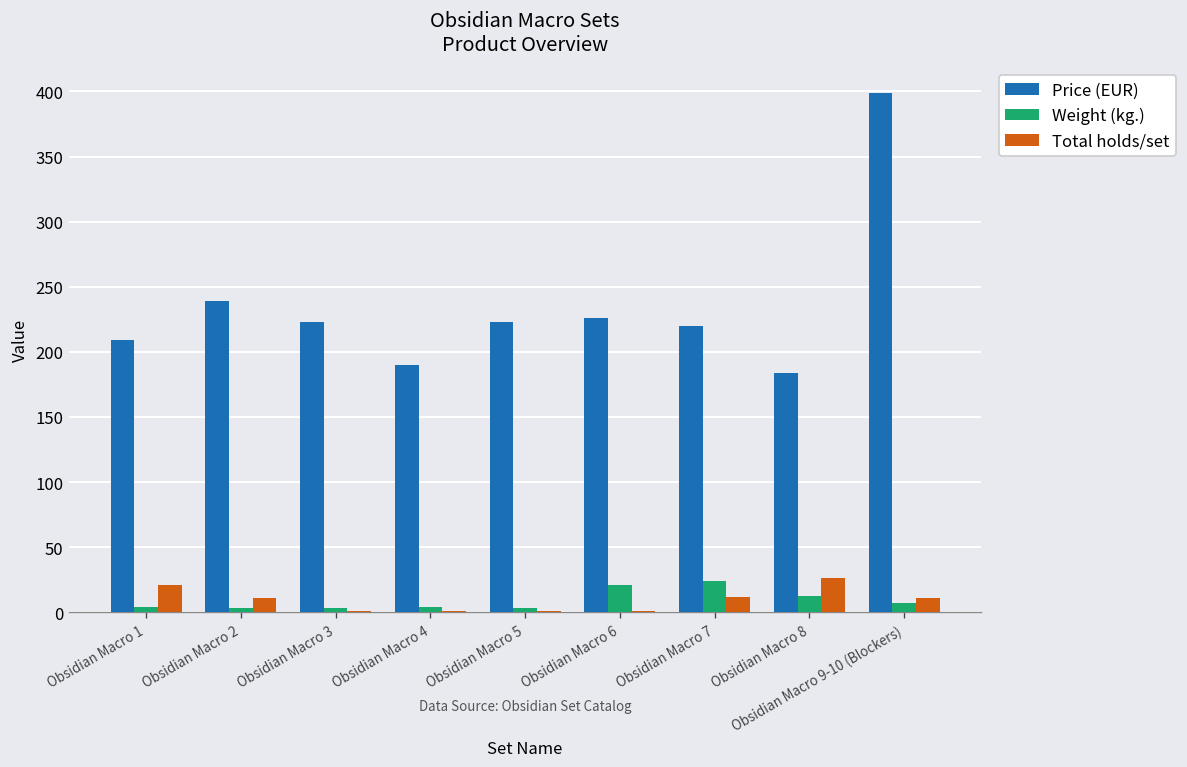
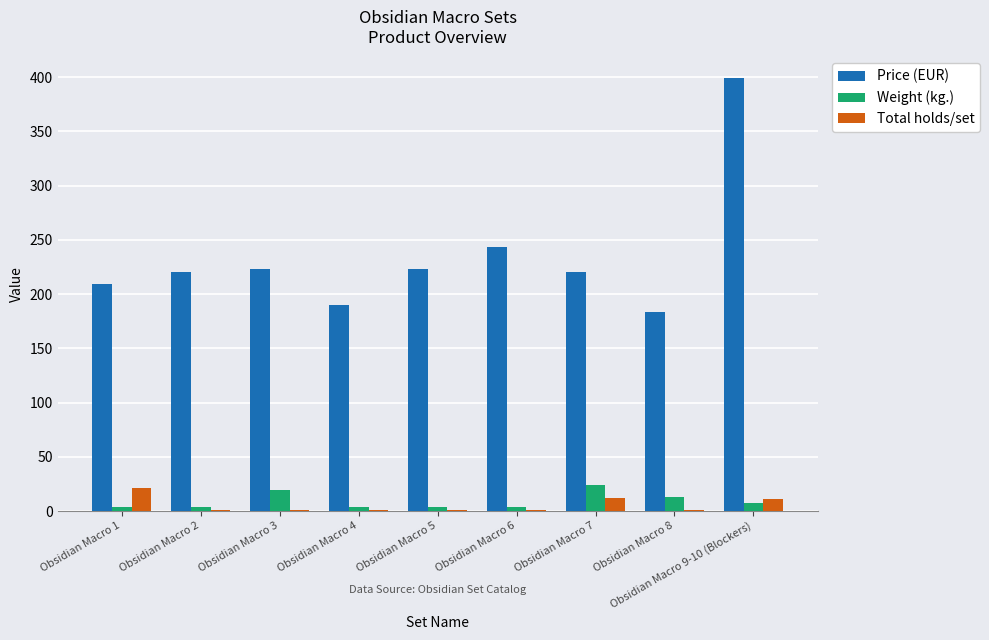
  {
    "Price (EUR)": {
      "Obsidian Macro 1": 209,
-     "Obsidian Macro 2": 239,
+     "Obsidian Macro 2": 220,
      "Obsidian Macro 3": 223,
      "Obsidian Macro 4": 190,
      "Obsidian Macro 5": 223,
-     "Obsidian Macro 6": 226,
+     "Obsidian Macro 6": 243,
      "Obsidian Macro 7": 220,
      "Obsidian Macro 8": 184,
      "Obsidian Macro 9-10 (Blockers)": 399
    },
    "Weight (kg.)": {
      "Obsidian Macro 1": 4,
      "Obsidian Macro 2": 3,
-     "Obsidian Macro 3": 4,
+     "Obsidian Macro 3": 20,
      "Obsidian Macro 4": 4,
      "Obsidian Macro 5": 4,
-     "Obsidian Macro 6": 21,
+     "Obsidian Macro 6": 4,
      "Obsidian Macro 7": 24,
      "Obsidian Macro 8": 13,
      "Obsidian Macro 9-10 (Blockers)": 7
    },
    "Total holds/set": {
      "Obsidian Macro 1": 21,
-     "Obsidian Macro 2": 11,
+     "Obsidian Macro 2": 1,
      "Obsidian Macro 7": 12,
-     "Obsidian Macro 8": 26,
+     "Obsidian Macro 8": 1,
      "Obsidian Macro 9-10 (Blockers)": 11
    }
  }
